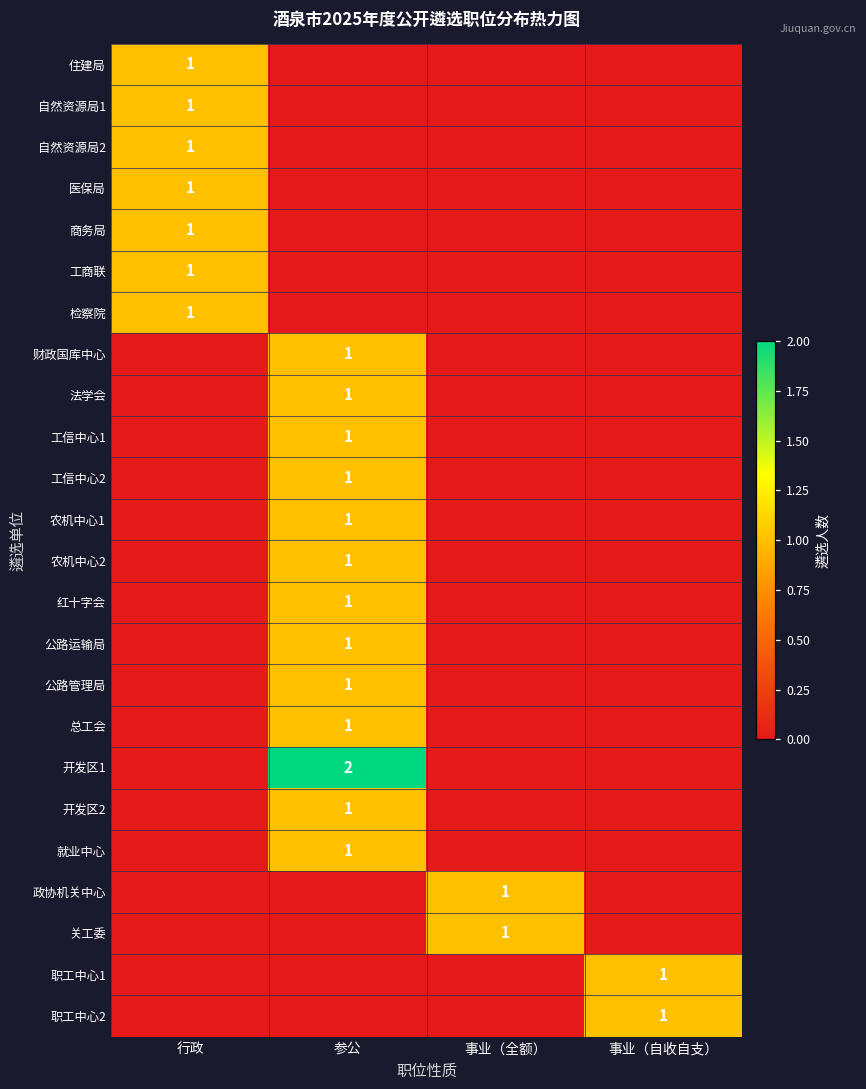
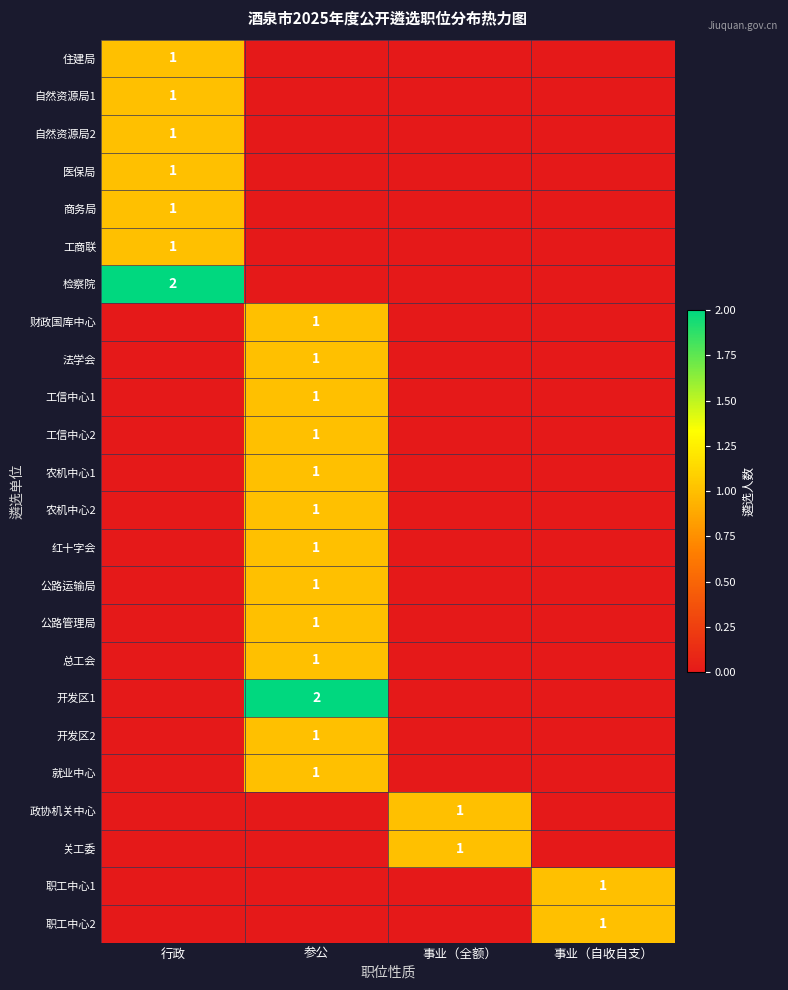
  {
    "住建局": {
      "行政": 1
    },
    "自然资源局1": {
      "行政": 1
    },
    "自然资源局2": {
      "行政": 1
    },
    "医保局": {
      "行政": 1
    },
    "商务局": {
      "行政": 1
    },
    "工商联": {
      "行政": 1
    },
    "检察院": {
-     "行政": 1
+     "行政": 2
    },
    "财政国库中心": {
      "参公": 1
    },
    "法学会": {
      "参公": 1
    },
    "工信中心1": {
      "参公": 1
    },
    "工信中心2": {
      "参公": 1
    },
    "农机中心1": {
      "参公": 1
    },
    "农机中心2": {
      "参公": 1
    },
    "红十字会": {
      "参公": 1
    },
    "公路运输局": {
      "参公": 1
    },
    "公路管理局": {
      "参公": 1
    },
    "总工会": {
      "参公": 1
    },
    "开发区1": {
      "参公": 2
    },
    "开发区2": {
      "参公": 1
    },
    "就业中心": {
      "参公": 1
    },
    "政协机关中心": {
      "事业（全额）": 1
    },
    "关工委": {
      "事业（全额）": 1
    },
    "职工中心1": {
      "事业（自收自支）": 1
    },
    "职工中心2": {
      "事业（自收自支）": 1
    }
  }
